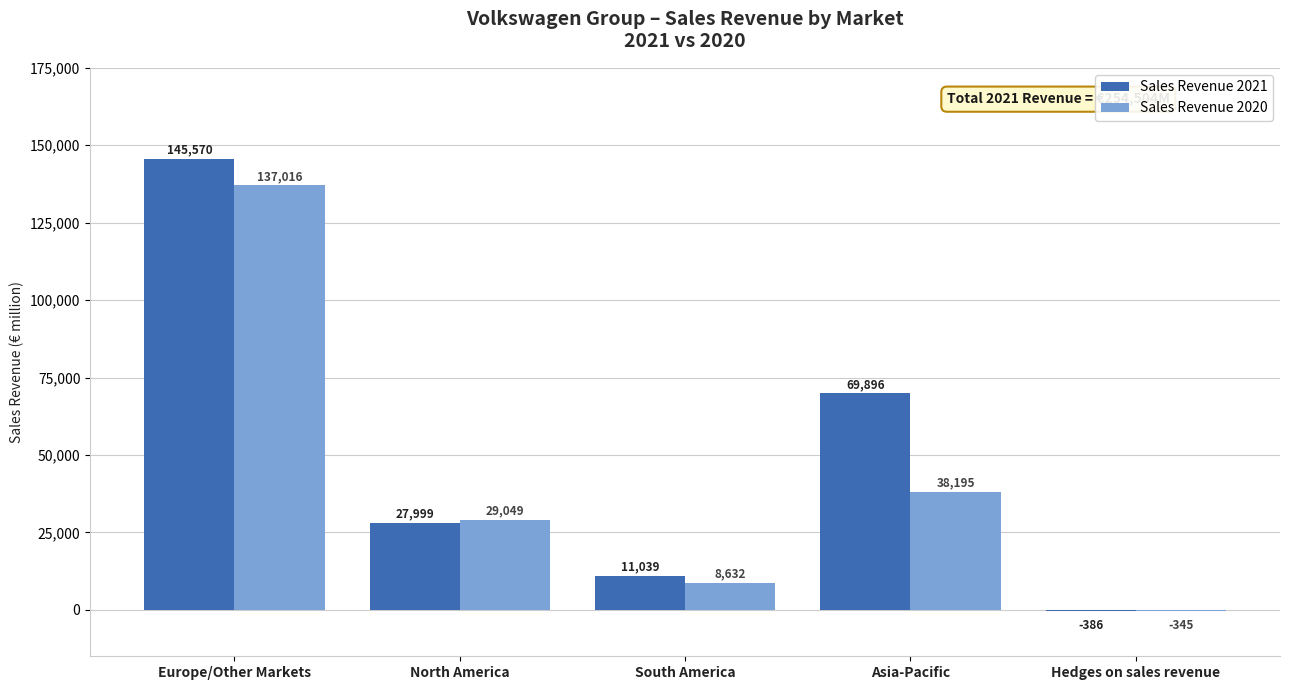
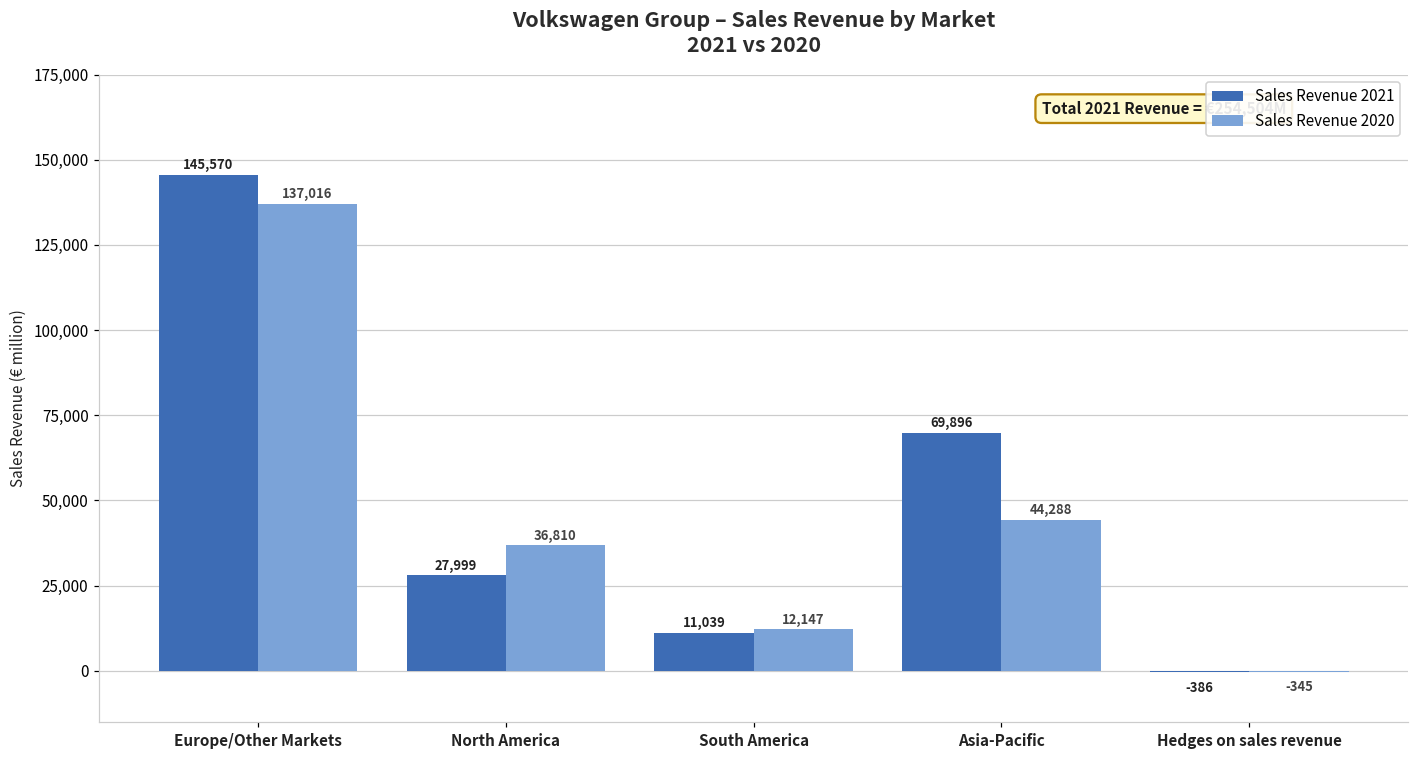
  {
    "Sales Revenue 2021": {
      "Europe/Other Markets": "145,570",
      "North America": "27,999",
      "South America": "11,039",
      "Asia-Pacific": "69,896",
      "Hedges on sales revenue": "-386"
    },
    "Sales Revenue 2020": {
      "Europe/Other Markets": "137,016",
-     "North America": "29,049",
-     "South America": "8,632",
-     "Asia-Pacific": "38,195",
+     "North America": "36,810",
+     "South America": "12,147",
+     "Asia-Pacific": "44,288",
      "Hedges on sales revenue": "-345"
    }
  }
